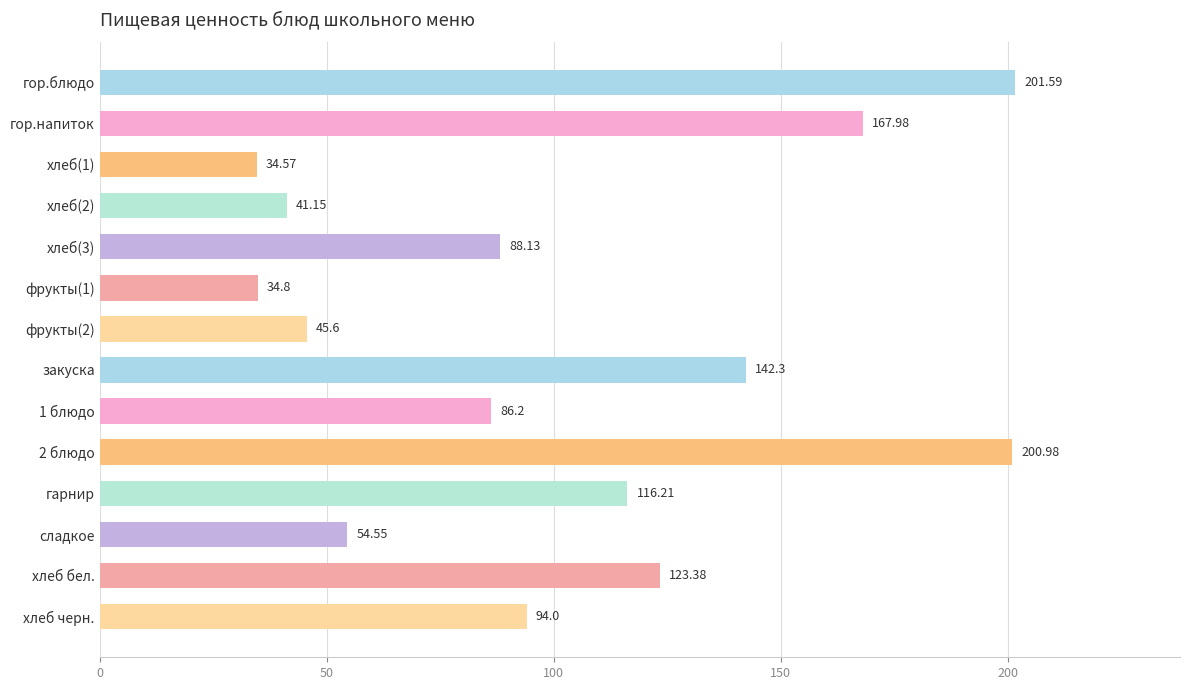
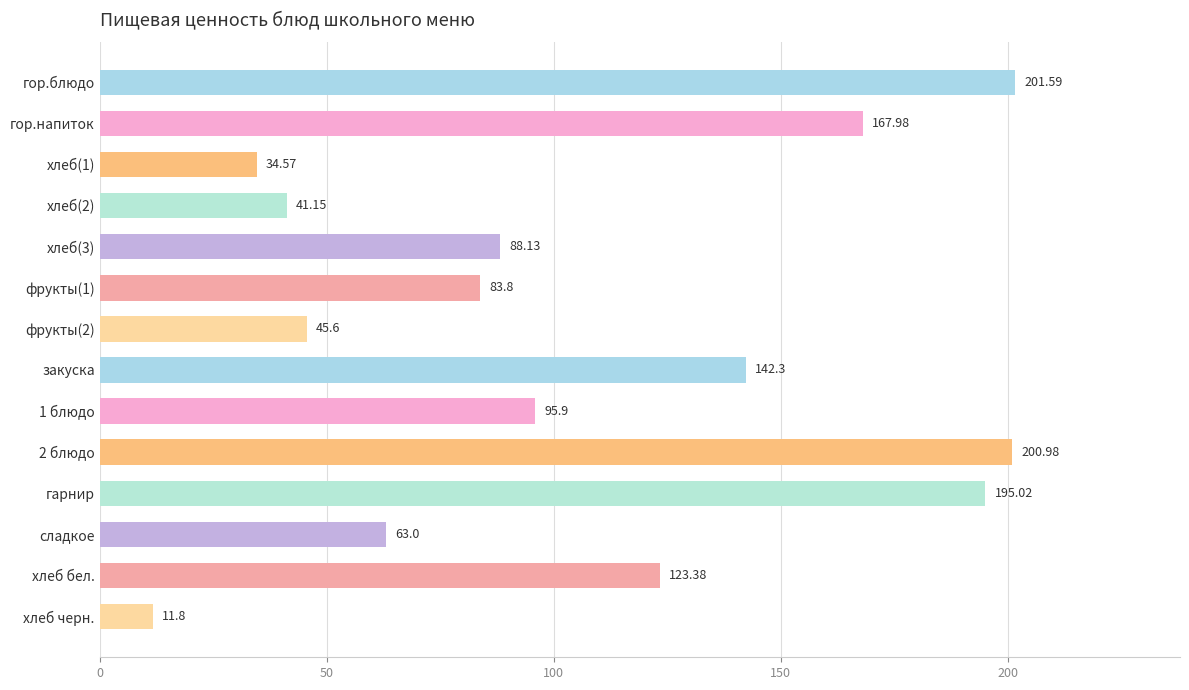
  {
    "гор.блюдо": 201.59,
    "гор.напиток": 167.98,
    "хлеб(1)": 34.57,
    "хлеб(2)": 41.15,
    "хлеб(3)": 88.13,
-   "фрукты(1)": 34.8,
+   "фрукты(1)": 83.8,
    "фрукты(2)": 45.6,
    "закуска": 142.3,
-   "1 блюдо": 86.2,
+   "1 блюдо": 95.9,
    "2 блюдо": 200.98,
-   "гарнир": 116.21,
-   "сладкое": 54.55,
+   "гарнир": 195.02,
+   "сладкое": 63.0,
    "хлеб бел.": 123.38,
-   "хлеб черн.": 94.0
+   "хлеб черн.": 11.8
  }
